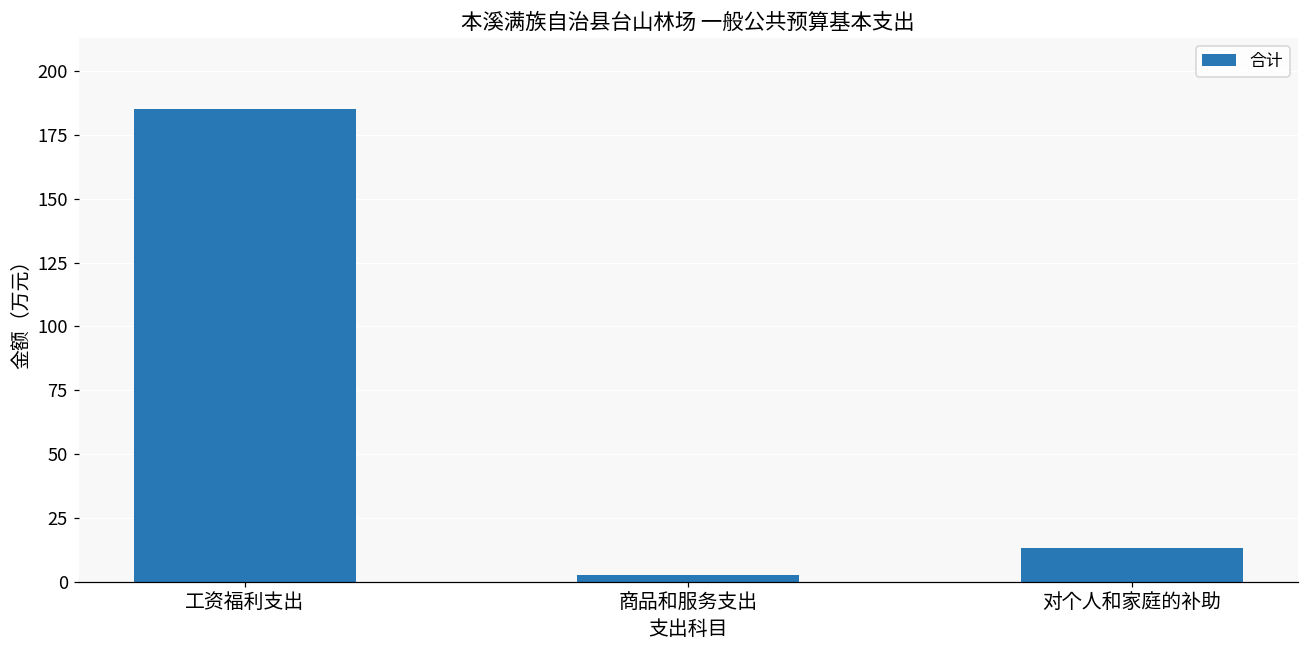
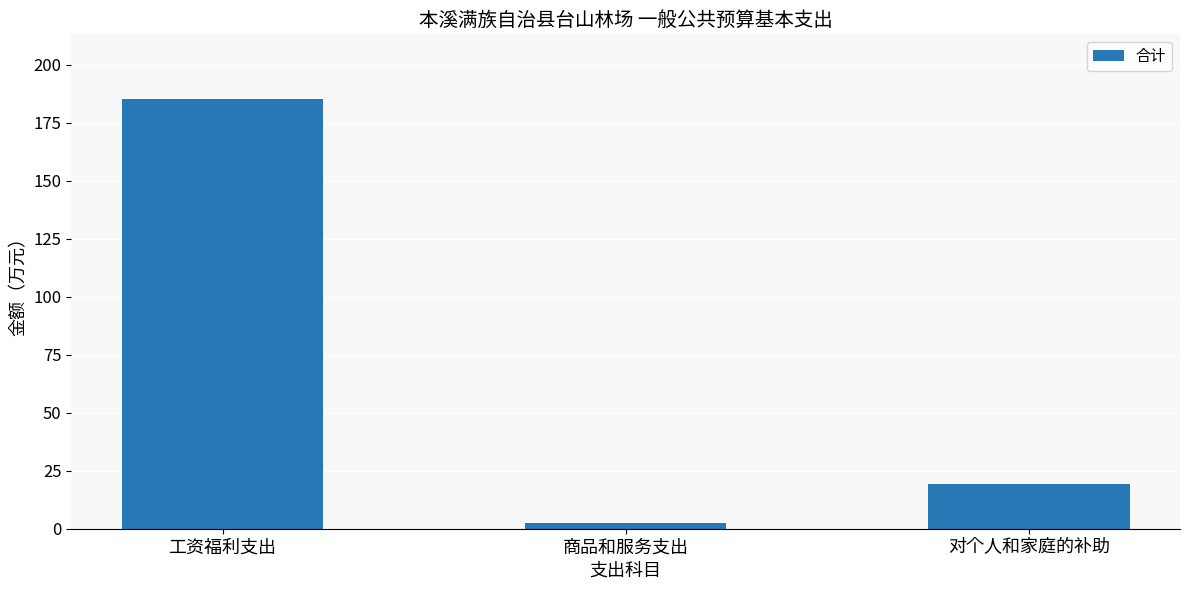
  {
    "工资福利支出": 185,
    "商品和服务支出": 3,
-   "对个人和家庭的补助": 13
+   "对个人和家庭的补助": 19
  }
